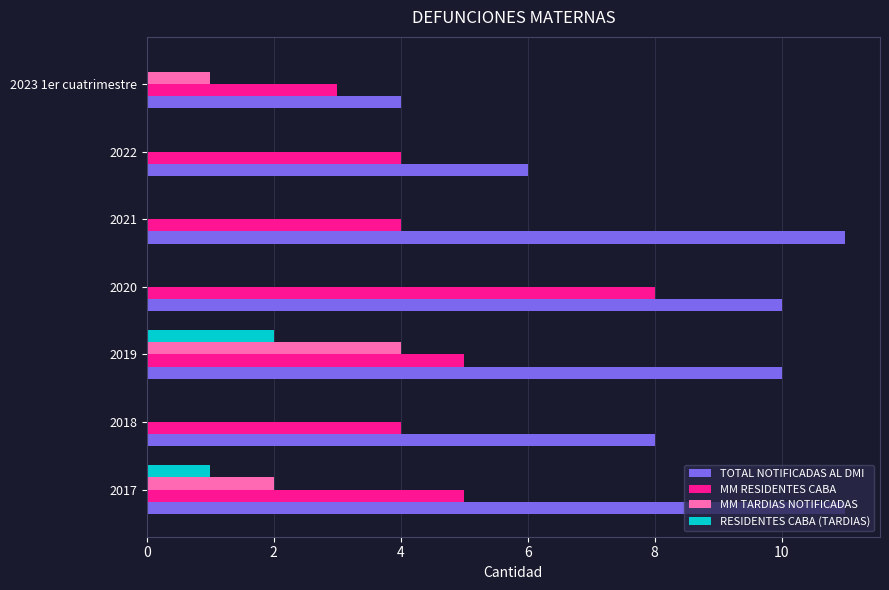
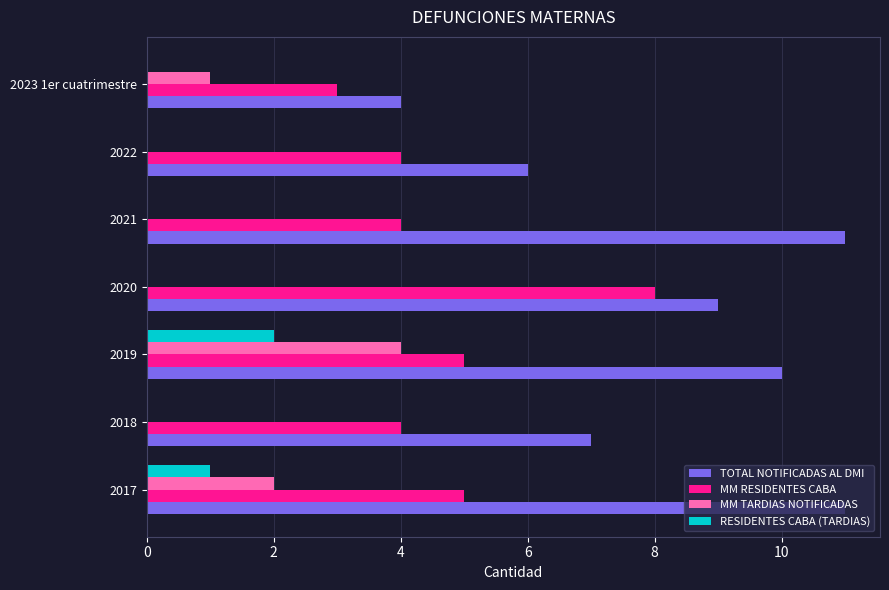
  {
    "TOTAL NOTIFICADAS AL DMI": {
      "2023 1er cuatrimestre": 4,
      "2022": 6,
      "2021": 11,
-     "2020": 10,
+     "2020": 9,
      "2019": 10,
-     "2018": 8
+     "2018": 7
    },
    "MM RESIDENTES CABA": {
      "2023 1er cuatrimestre": 3,
      "2022": 4,
      "2021": 4,
      "2020": 8,
      "2019": 5,
      "2018": 4,
      "2017": 5
    },
    "MM TARDIAS NOTIFICADAS": {
      "2023 1er cuatrimestre": 1,
      "2022": 0,
      "2021": 0,
      "2020": 0,
      "2019": 4,
      "2018": 0,
      "2017": 2
    },
    "RESIDENTES CABA (TARDIAS)": {
      "2023 1er cuatrimestre": 0,
      "2022": 0,
      "2021": 0,
      "2020": 0,
      "2019": 2,
      "2018": 0,
      "2017": 1
    }
  }
